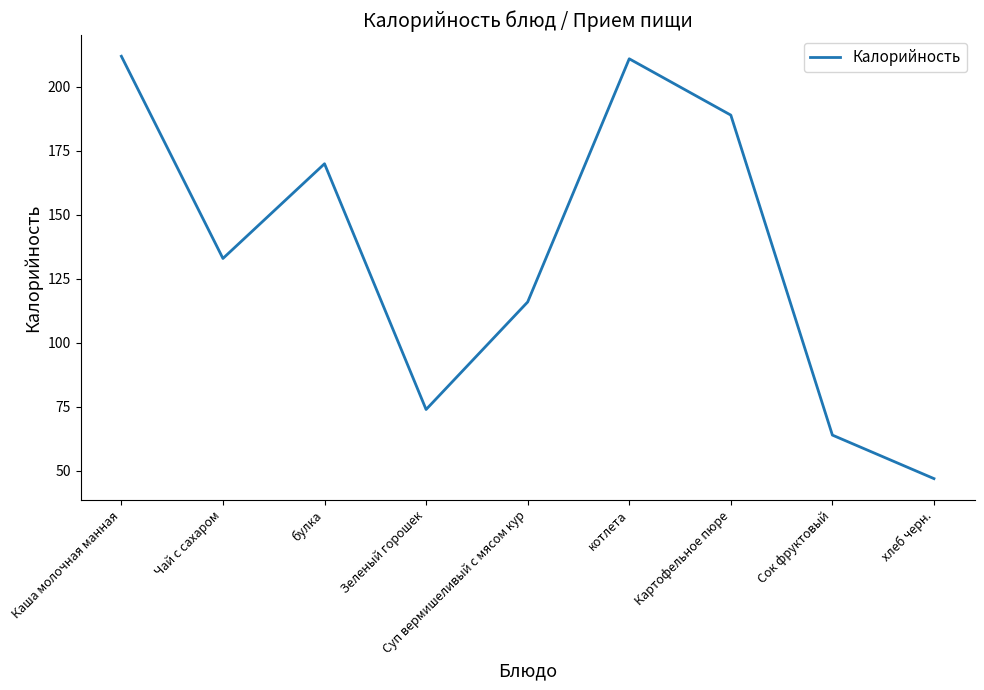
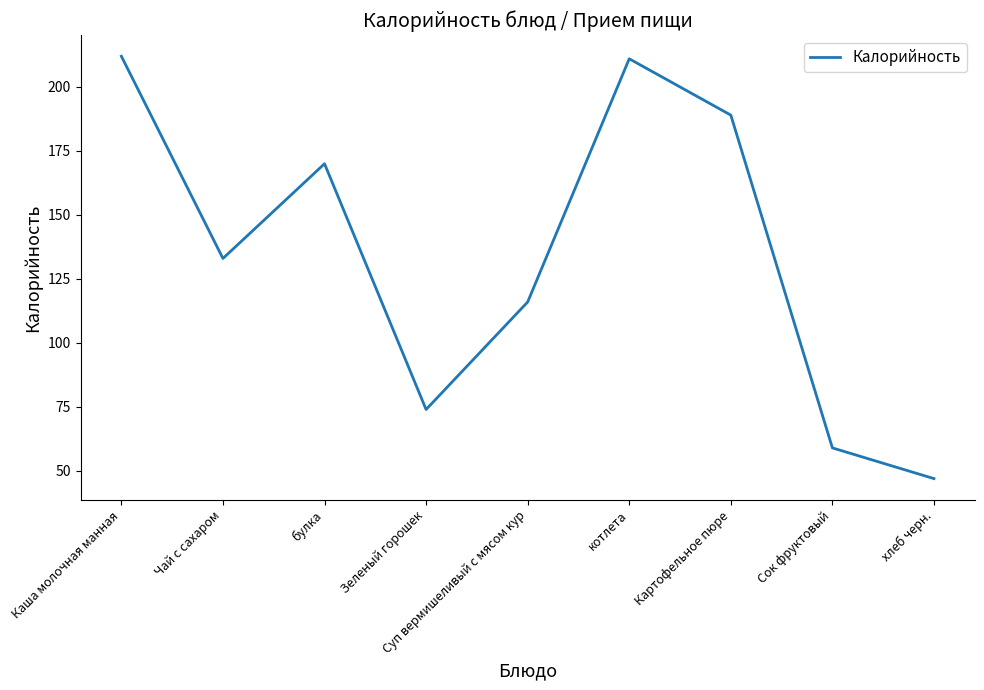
  {
    "Каша молочная манная": 212,
    "Чай с сахаром": 133,
    "булка": 170,
    "Зеленый горошек": 74,
    "Суп вермишеливый с мясом кур": 116,
    "котлета": 211,
    "Картофельное пюре": 189,
-   "Сок фруктовый": 64,
+   "Сок фруктовый": 59,
    "хлеб черн.": 47
  }
